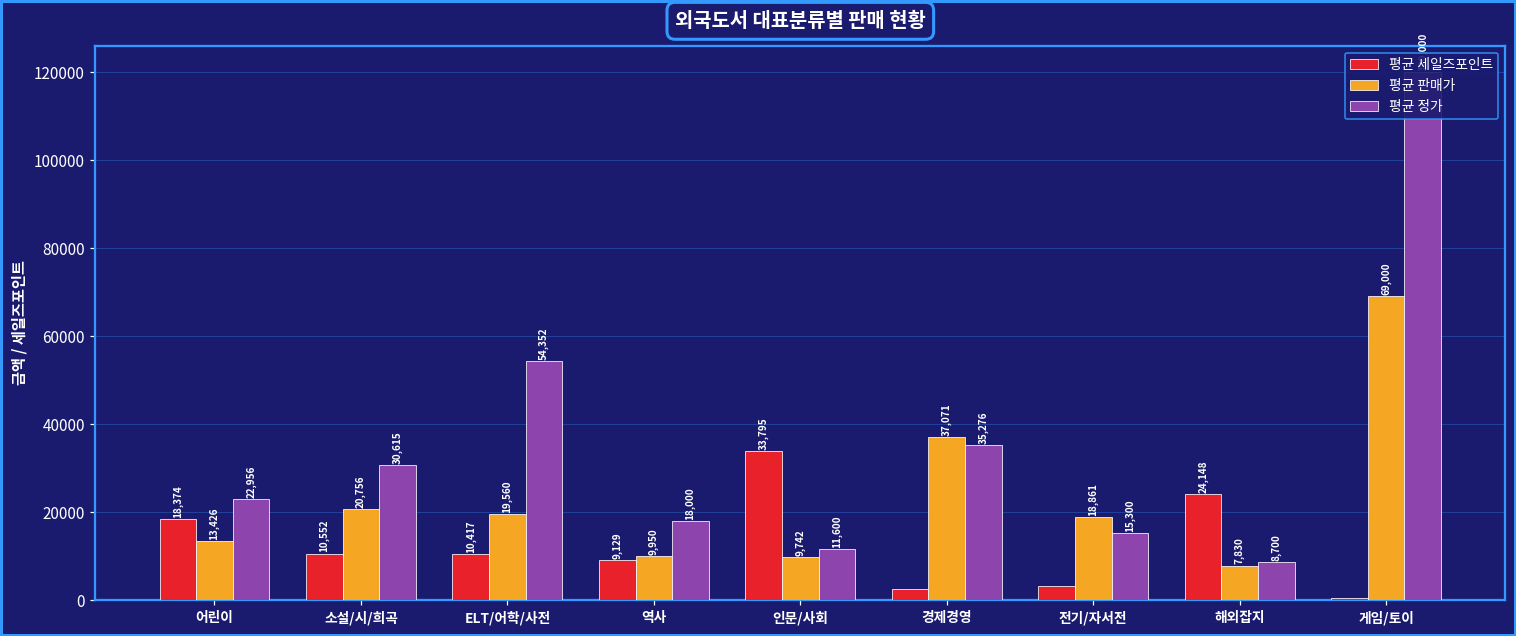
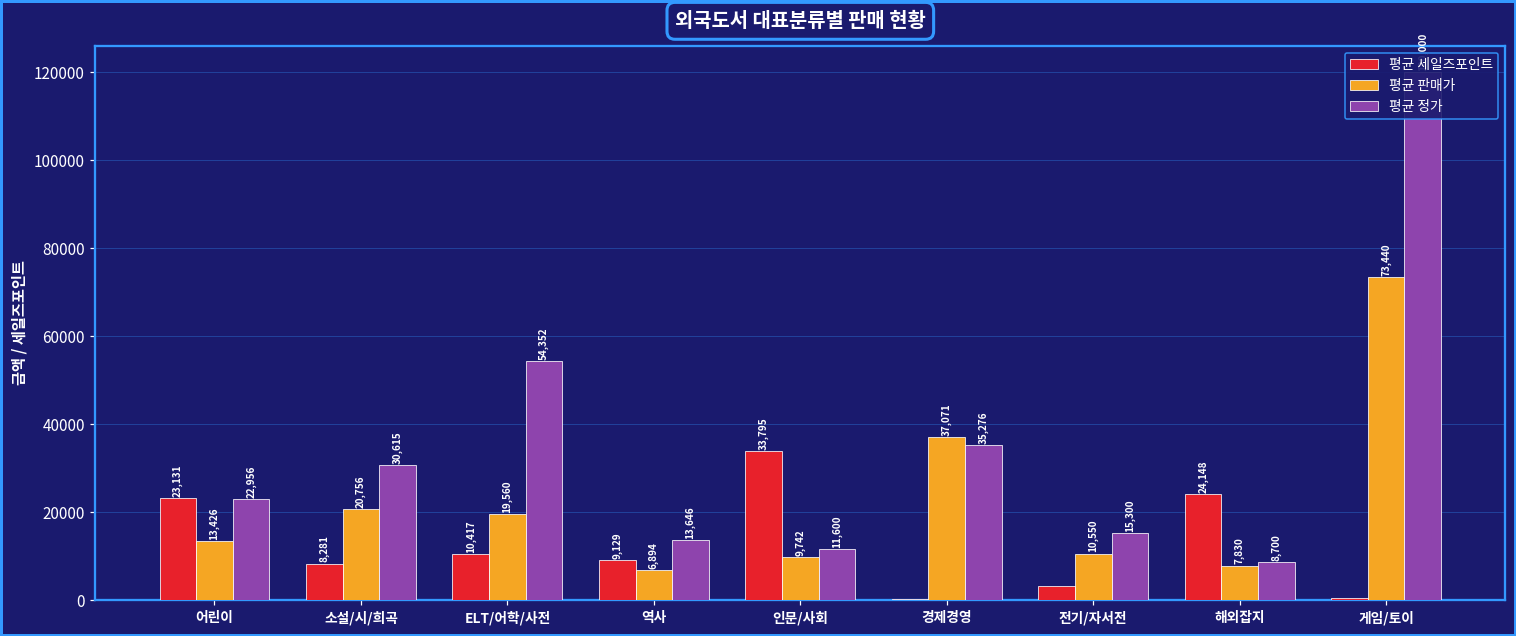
  {
    "평균 세일즈포인트": {
-     "어린이": "18,374",
-     "소설/시/희곡": "10,552",
+     "어린이": "23,131",
+     "소설/시/희곡": "8,281",
      "ELT/어학/사전": "10,417",
      "역사": "9,129",
      "인문/사회": "33,795",
-     "경제경영": "3000",
+     "경제경영": "0",
      "해외잡지": "24,148"
    },
    "평균 판매가": {
      "어린이": "13,426",
      "소설/시/희곡": "20,756",
      "ELT/어학/사전": "19,560",
-     "역사": "9,950",
+     "역사": "6,894",
      "인문/사회": "9,742",
      "경제경영": "37,071",
-     "전기/자서전": "18,861",
+     "전기/자서전": "10,550",
      "해외잡지": "7,830",
-     "게임/토이": "69,000"
+     "게임/토이": "73,440"
    },
    "평균 정가": {
      "어린이": "22,956",
      "소설/시/희곡": "30,615",
      "ELT/어학/사전": "54,352",
-     "역사": "18,000",
+     "역사": "13,646",
      "인문/사회": "11,600",
      "경제경영": "35,276",
      "전기/자서전": "15,300",
      "해외잡지": "8,700"
    }
  }
